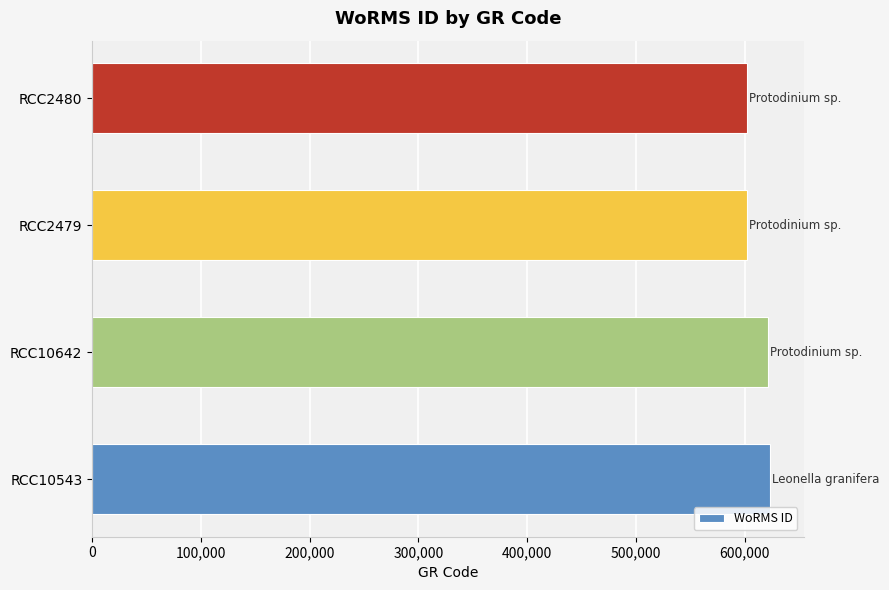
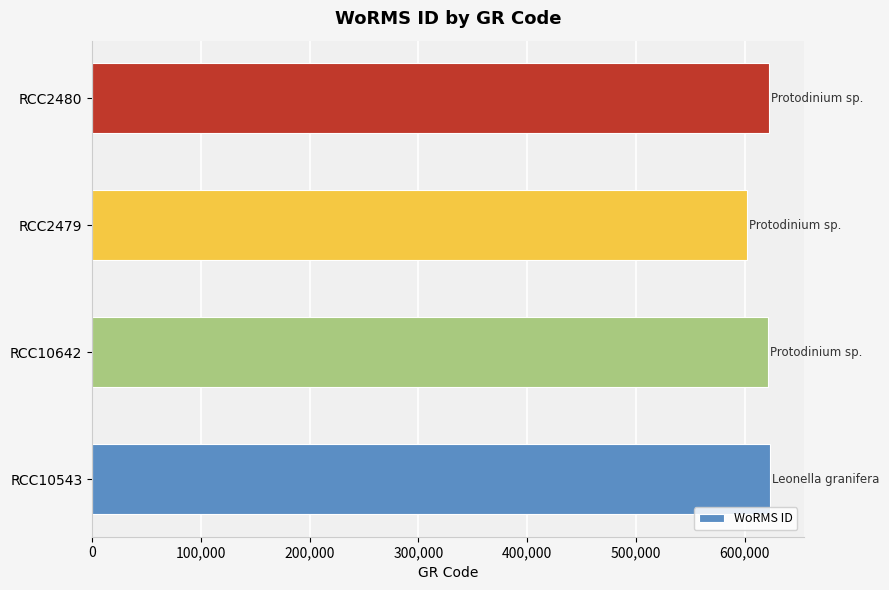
  {
-   "RCC2480": "602,000",
+   "RCC2480": "622,000",
    "RCC2479": "602,000",
    "RCC10642": "621,000",
    "RCC10543": "623,000"
  }
